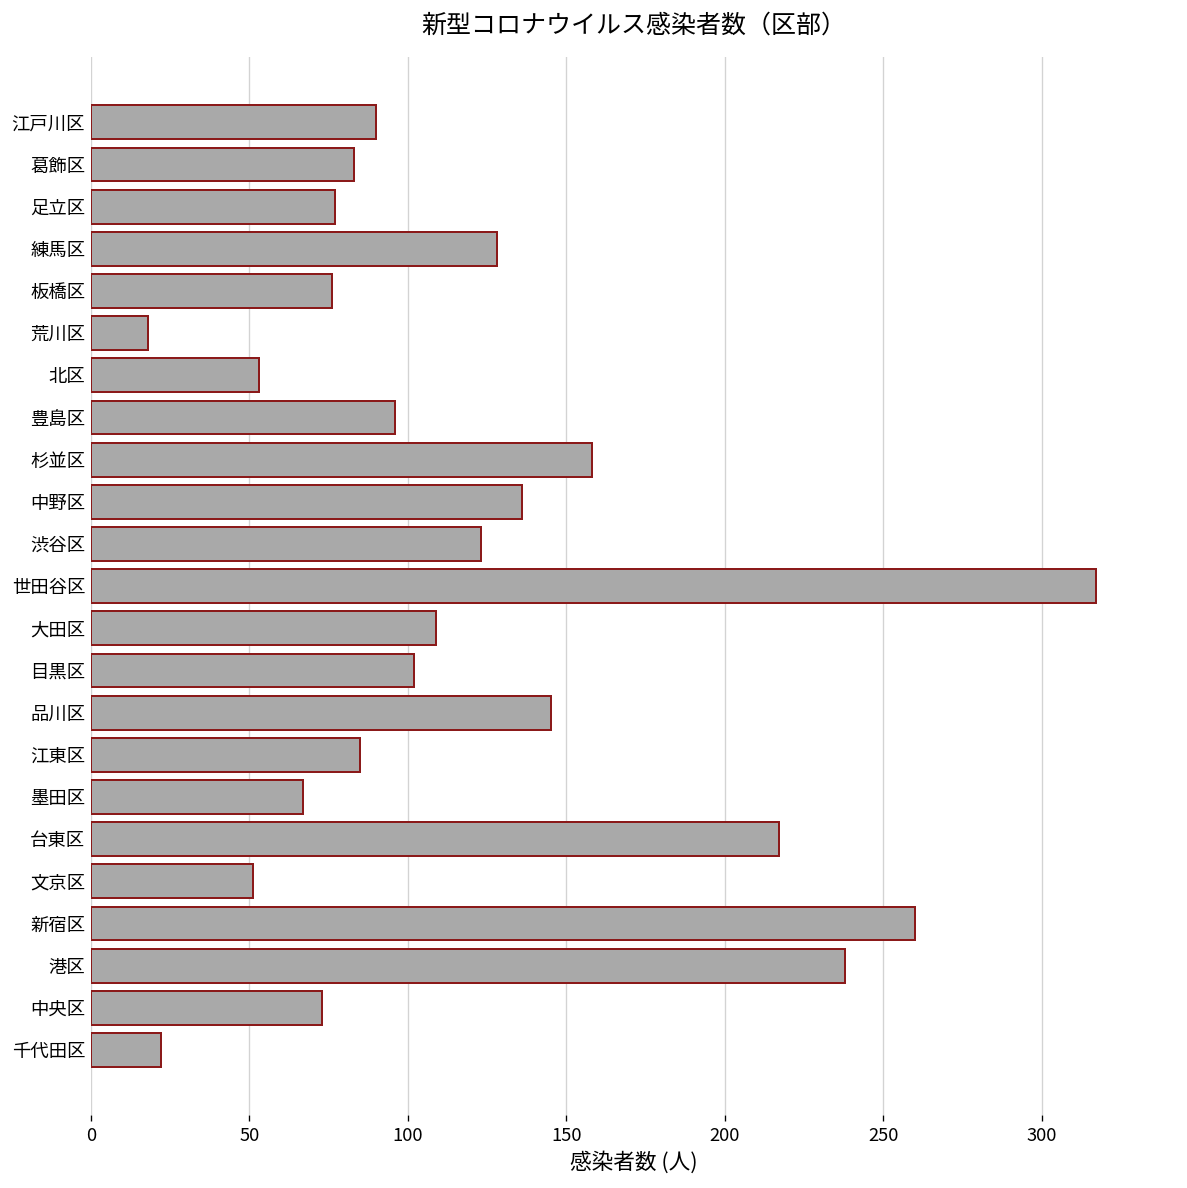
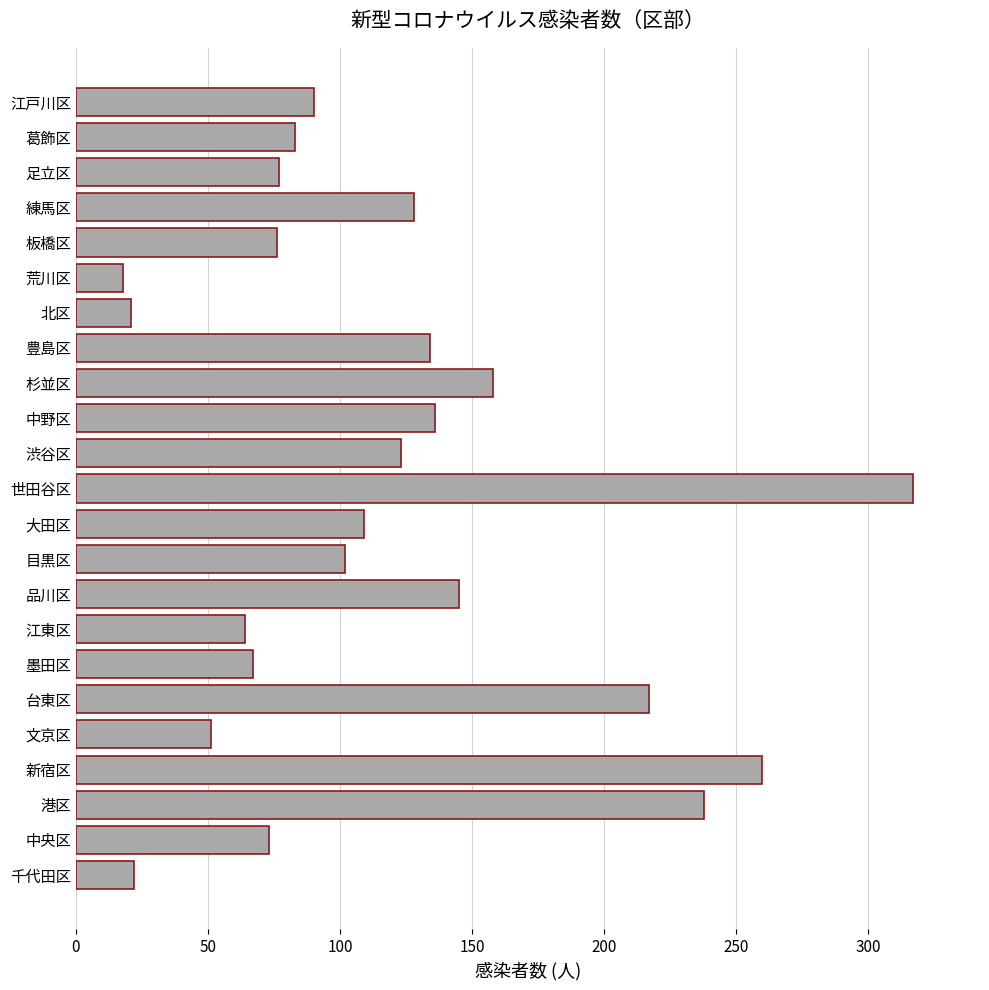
  {
    "江戸川区": 90,
    "葛飾区": 83,
    "足立区": 77,
    "練馬区": 128,
    "板橋区": 76,
    "荒川区": 18,
-   "北区": 53,
-   "豊島区": 96,
+   "北区": 21,
+   "豊島区": 134,
    "杉並区": 158,
    "中野区": 136,
    "渋谷区": 123,
    "世田谷区": 317,
    "大田区": 109,
    "目黒区": 102,
    "品川区": 145,
-   "江東区": 85,
+   "江東区": 64,
    "墨田区": 67,
    "台東区": 217,
    "文京区": 51,
    "新宿区": 260,
    "港区": 238,
    "中央区": 73,
    "千代田区": 22
  }
